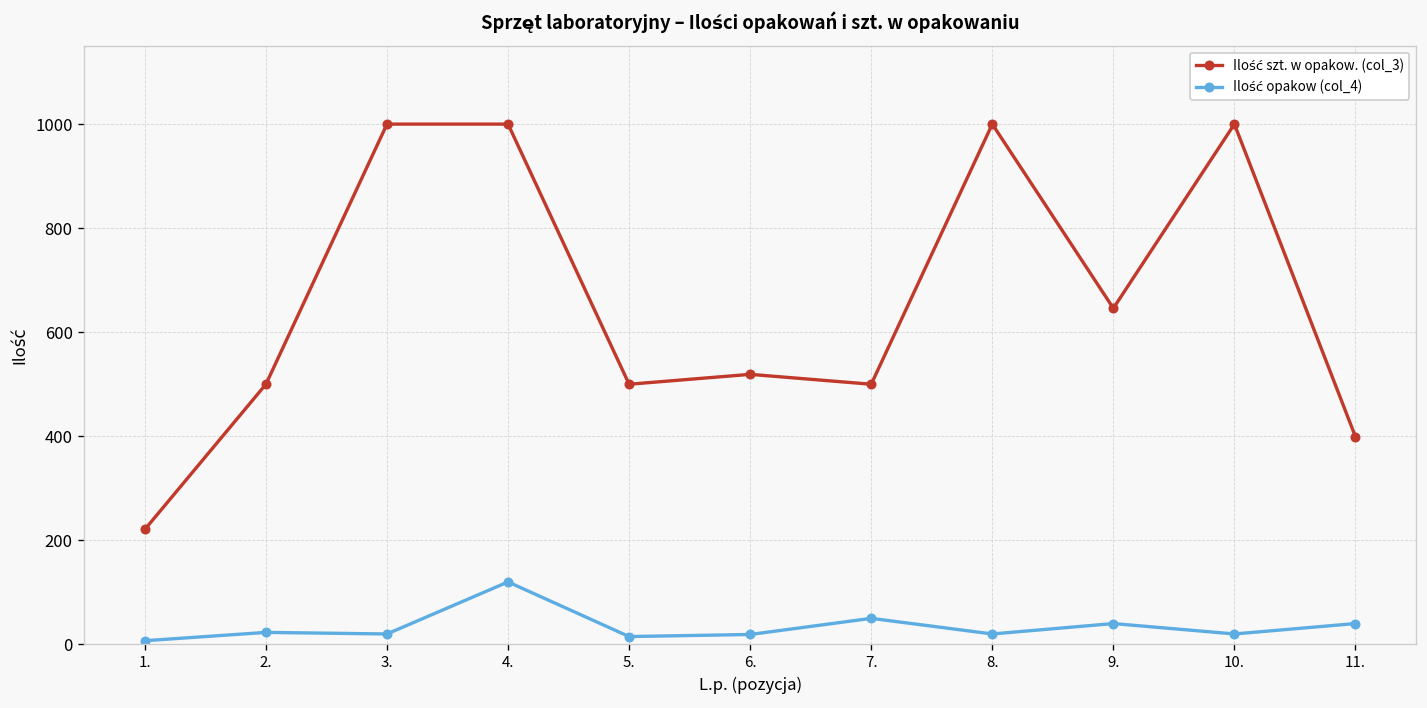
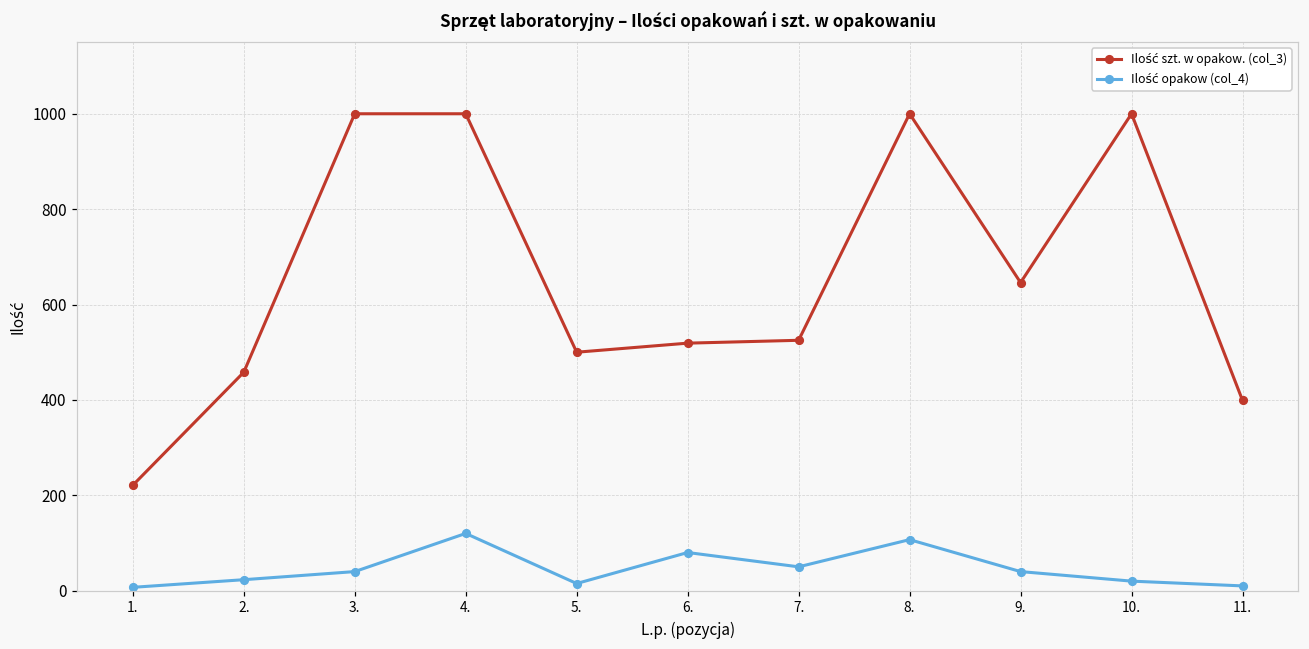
  {
    "Ilość szt. w opakow. (col_3)": {
      "1.": 220,
-     "2.": 500,
+     "2.": 460,
      "3.": 1000,
      "4.": 1000,
      "5.": 500,
      "6.": 520,
-     "7.": 500,
+     "7.": 530,
      "8.": 1000,
      "9.": 650,
      "10.": 1000,
      "11.": 400
    },
    "Ilość opakow (col_4)": {
      "1.": 10,
      "2.": 20,
-     "3.": 20,
+     "3.": 40,
      "4.": 120,
      "5.": 20,
-     "6.": 20,
+     "6.": 80,
      "7.": 50,
-     "8.": 20,
+     "8.": 110,
      "9.": 40,
      "10.": 20,
-     "11.": 40
+     "11.": 10
    }
  }
